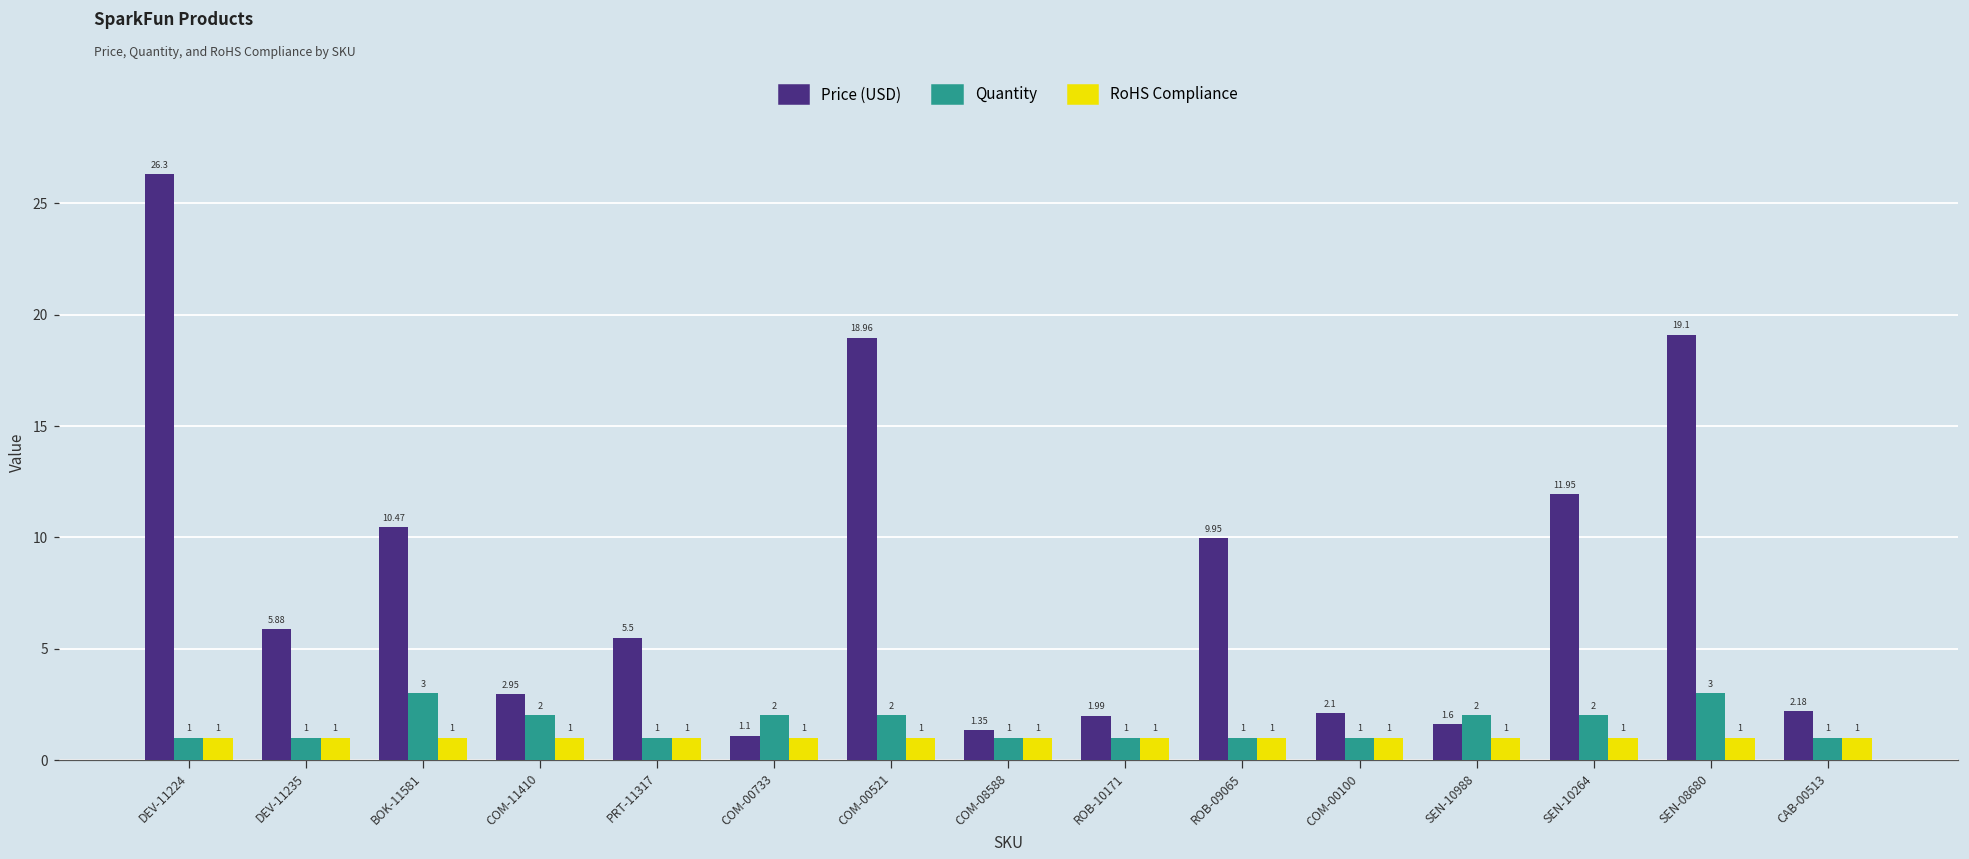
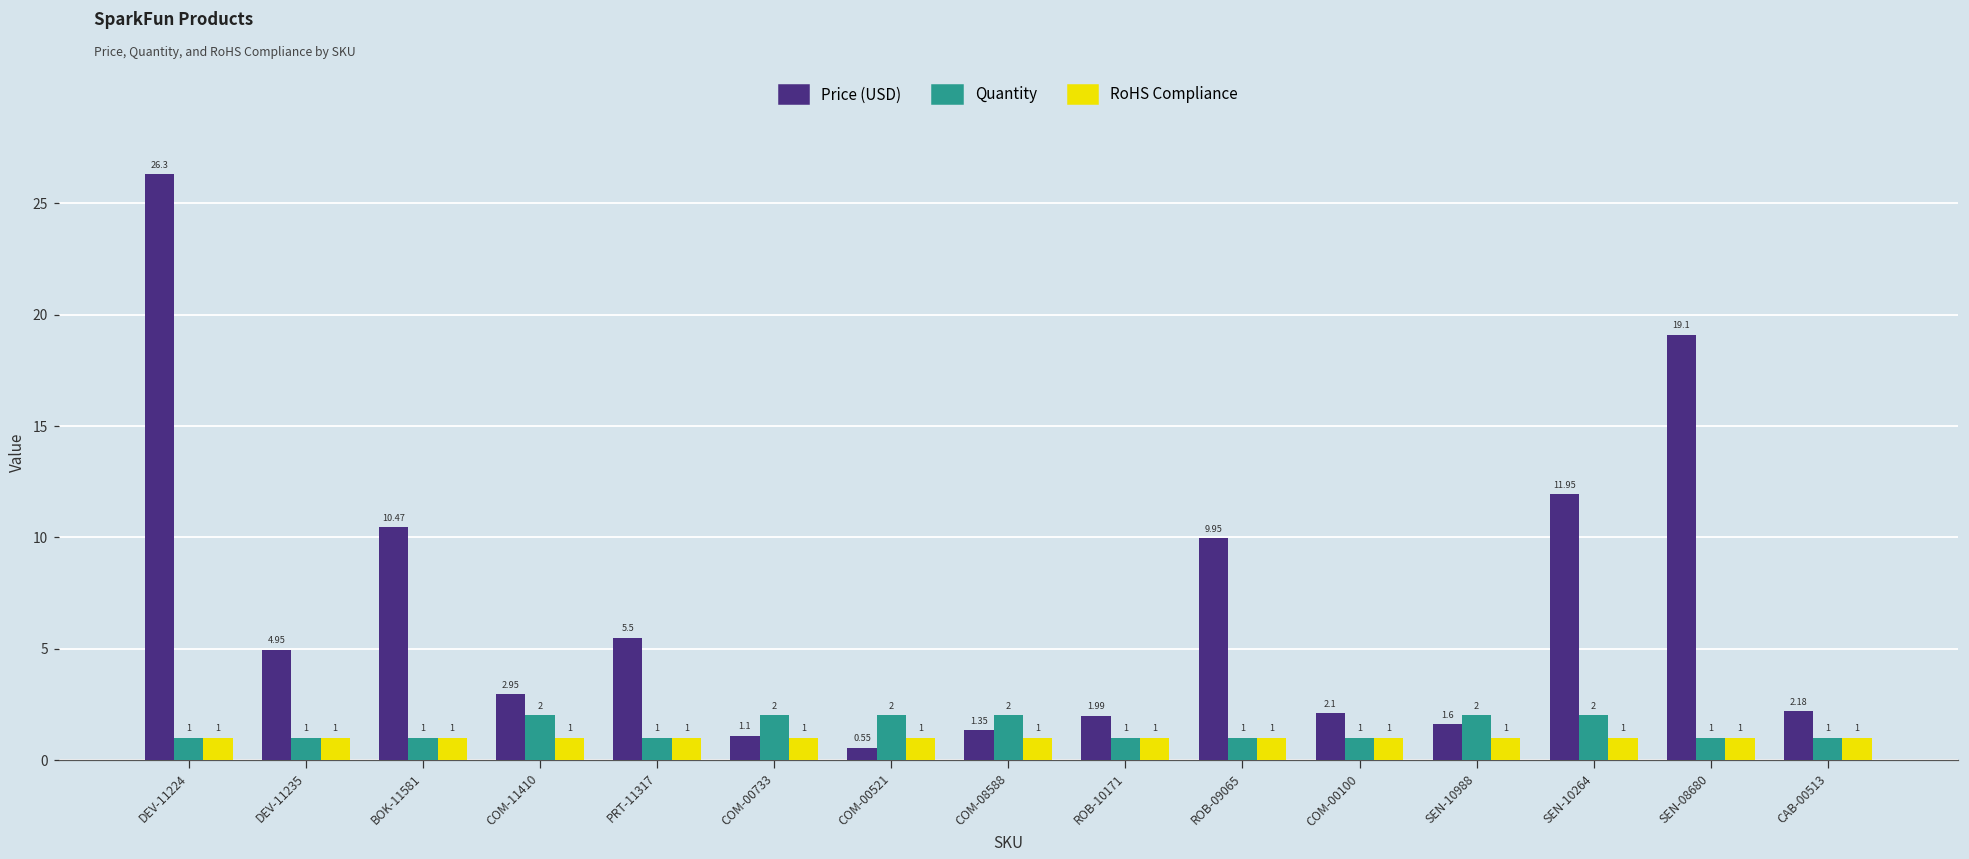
  {
    "Price (USD)": {
      "DEV-11224": 26.3,
-     "DEV-11235": 5.88,
+     "DEV-11235": 4.95,
      "BOK-11581": 10.47,
      "COM-11410": 2.95,
      "PRT-11317": 5.5,
      "COM-00733": 1.1,
-     "COM-00521": 18.96,
+     "COM-00521": 0.55,
      "COM-08588": 1.35,
      "ROB-10171": 1.99,
      "ROB-09065": 9.95,
      "COM-00100": 2.1,
      "SEN-10988": 1.6,
      "SEN-10264": 11.95,
      "SEN-08680": 19.1,
      "CAB-00513": 2.18
    },
    "Quantity": {
      "DEV-11224": 1,
      "DEV-11235": 1,
-     "BOK-11581": 3,
+     "BOK-11581": 1,
      "COM-11410": 2,
      "PRT-11317": 1,
      "COM-00733": 2,
      "COM-00521": 2,
-     "COM-08588": 1,
+     "COM-08588": 2,
      "ROB-10171": 1,
      "ROB-09065": 1,
      "COM-00100": 1,
      "SEN-10988": 2,
      "SEN-10264": 2,
-     "SEN-08680": 3,
+     "SEN-08680": 1,
      "CAB-00513": 1
    },
    "RoHS Compliance": {
      "DEV-11224": 1,
      "DEV-11235": 1,
      "BOK-11581": 1,
      "COM-11410": 1,
      "PRT-11317": 1,
      "COM-00733": 1,
      "COM-00521": 1,
      "COM-08588": 1,
      "ROB-10171": 1,
      "ROB-09065": 1,
      "COM-00100": 1,
      "SEN-10988": 1,
      "SEN-10264": 1,
      "SEN-08680": 1,
      "CAB-00513": 1
    }
  }
